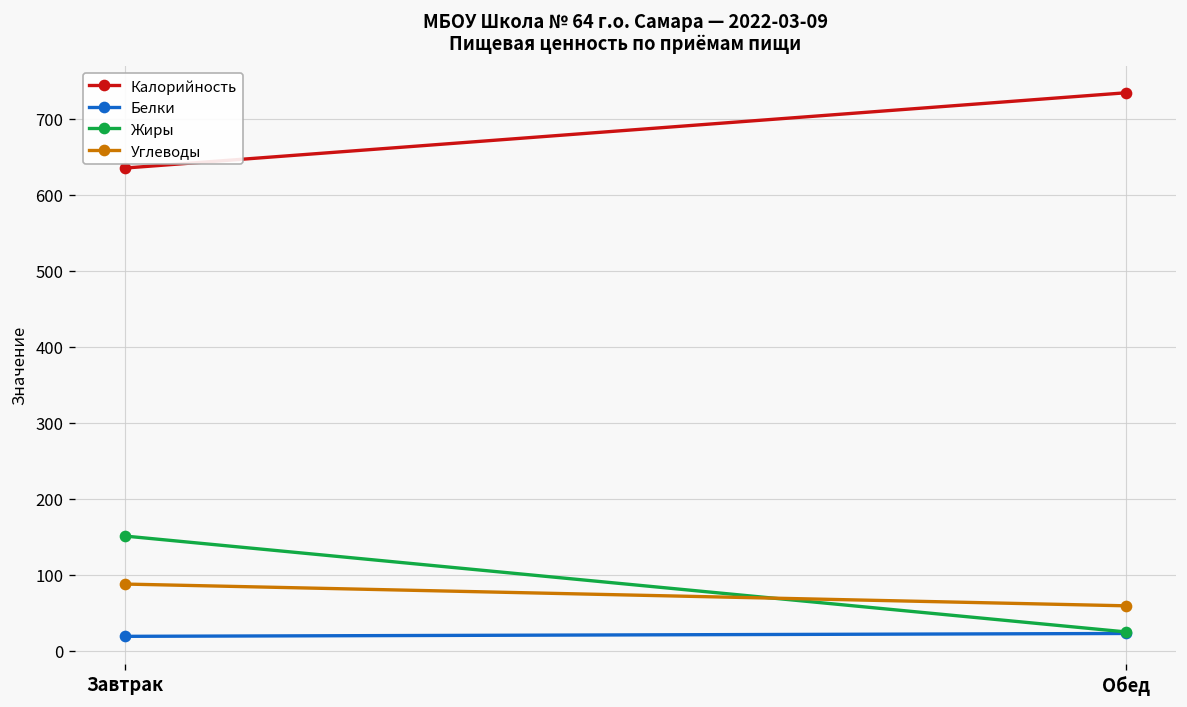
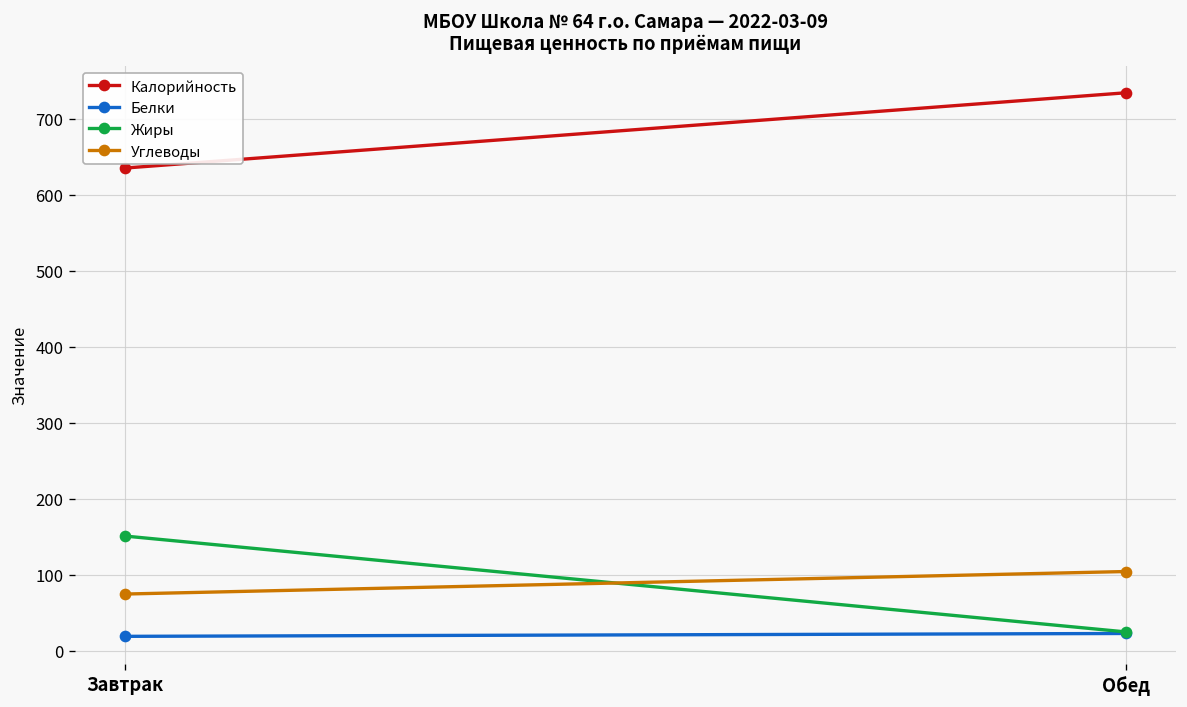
  {
    "Калорийность": {
      "Обед": 730
    },
    "Белки": {
      "Завтрак": 20
    },
    "Жиры": {
      "Завтрак": 150
    },
    "Углеводы": {
-     "Завтрак": 90,
-     "Обед": 60
+     "Завтрак": 70,
+     "Обед": 100
    }
  }
